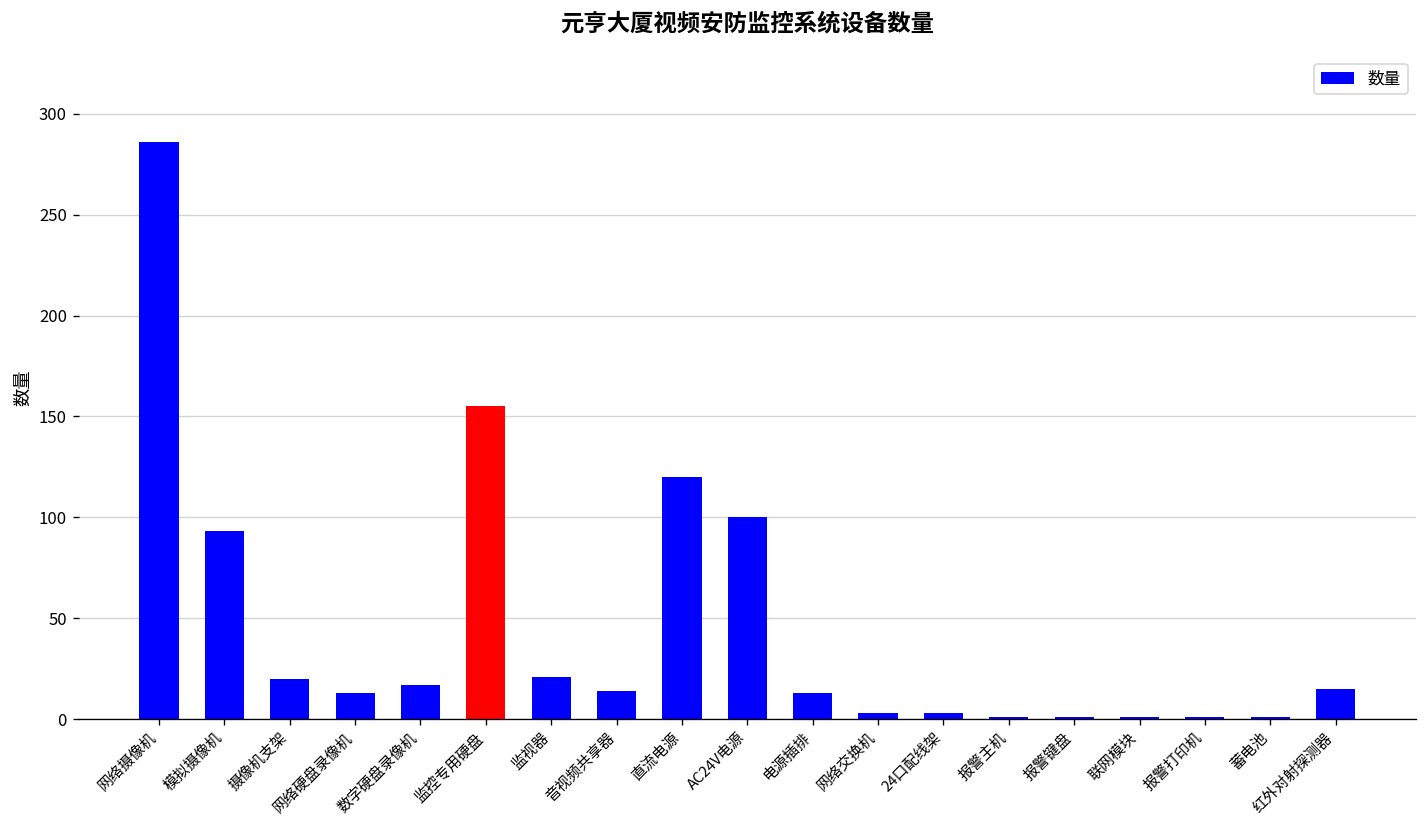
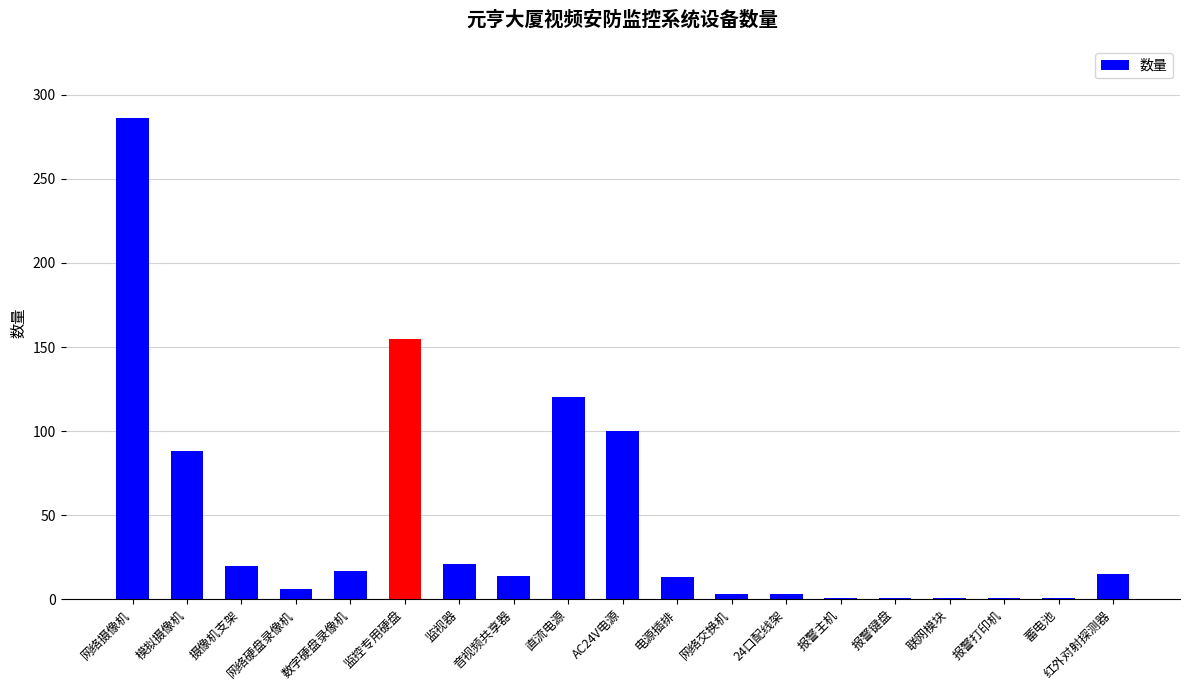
  {
    "网络摄像机": 286,
-   "模拟摄像机": 93,
+   "模拟摄像机": 88,
    "摄像机支架": 20,
-   "网络硬盘录像机": 13,
+   "网络硬盘录像机": 6,
    "数字硬盘录像机": 17,
    "监控专用硬盘": 155,
    "监视器": 21,
    "音视频共享器": 14,
    "直流电源": 120,
    "AC24V电源": 100,
    "电源插排": 13,
    "网络交换机": 3,
    "24口配线架": 3,
    "红外对射探测器": 15
  }
